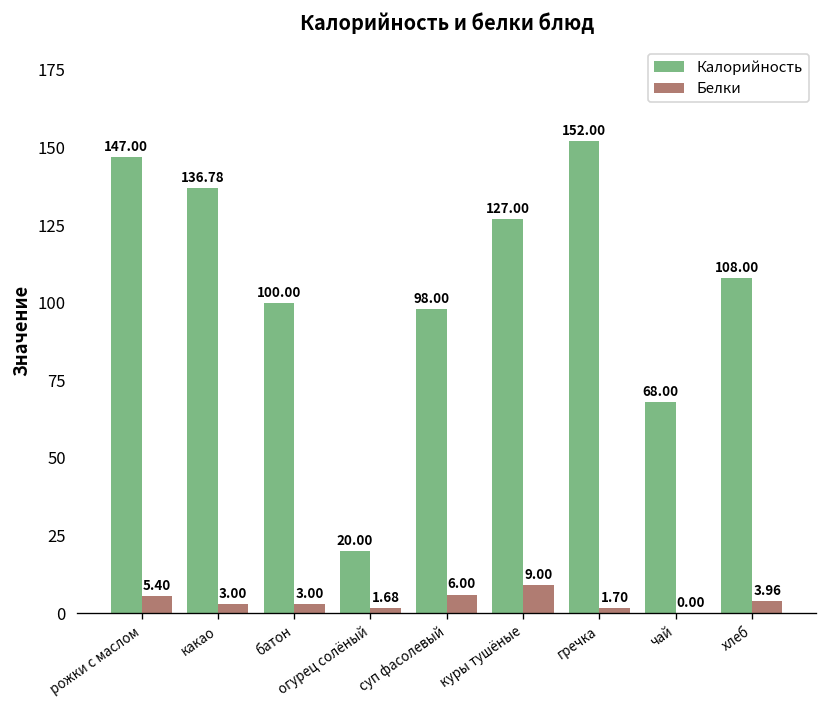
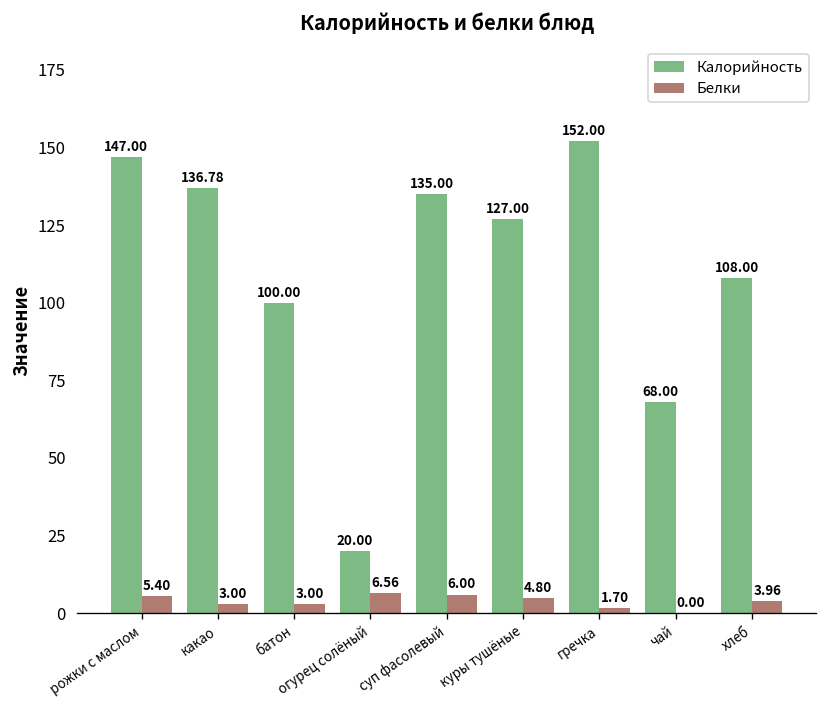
  {
    "Калорийность": {
      "рожки с маслом": 147.00,
      "какао": 136.78,
      "батон": 100.00,
      "огурец солёный": 20.00,
-     "суп фасолевый": 98.00,
+     "суп фасолевый": 135.00,
      "куры тушёные": 127.00,
      "гречка": 152.00,
      "чай": 68.00,
      "хлеб": 108.00
    },
    "Белки": {
      "рожки с маслом": 5.40,
      "какао": 3.00,
      "батон": 3.00,
-     "огурец солёный": 1.68,
+     "огурец солёный": 6.56,
      "суп фасолевый": 6.00,
-     "куры тушёные": 9.00,
+     "куры тушёные": 4.80,
      "гречка": 1.70,
      "чай": 0.00,
      "хлеб": 3.96
    }
  }
